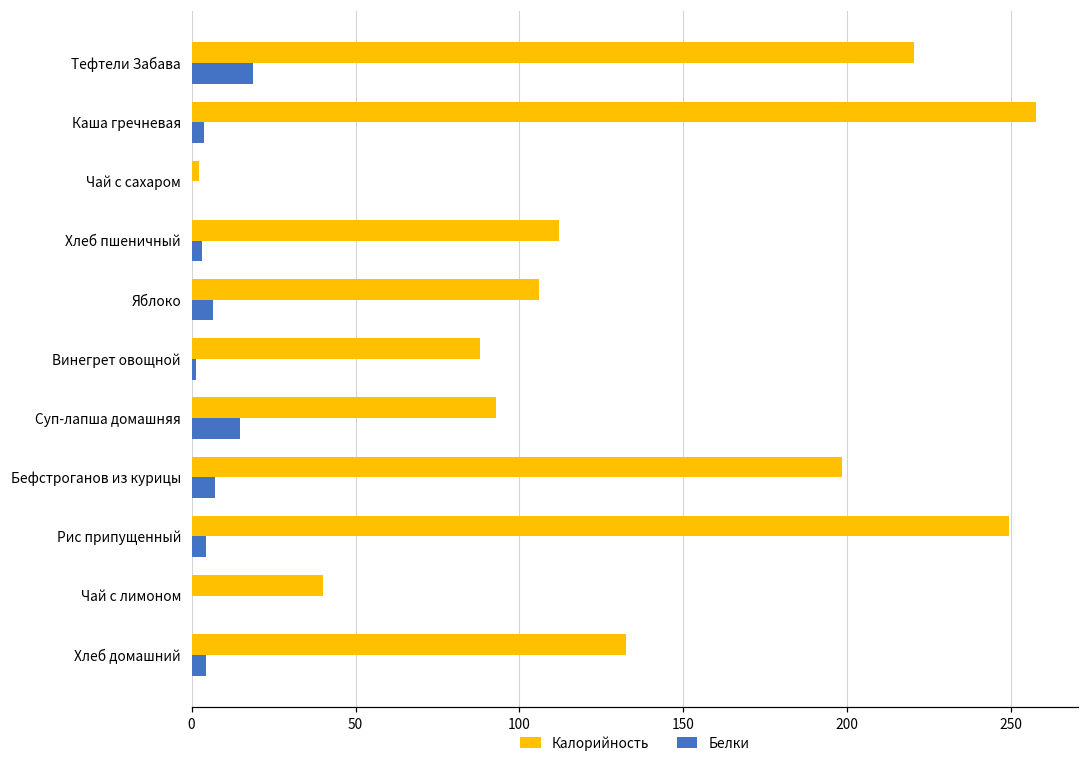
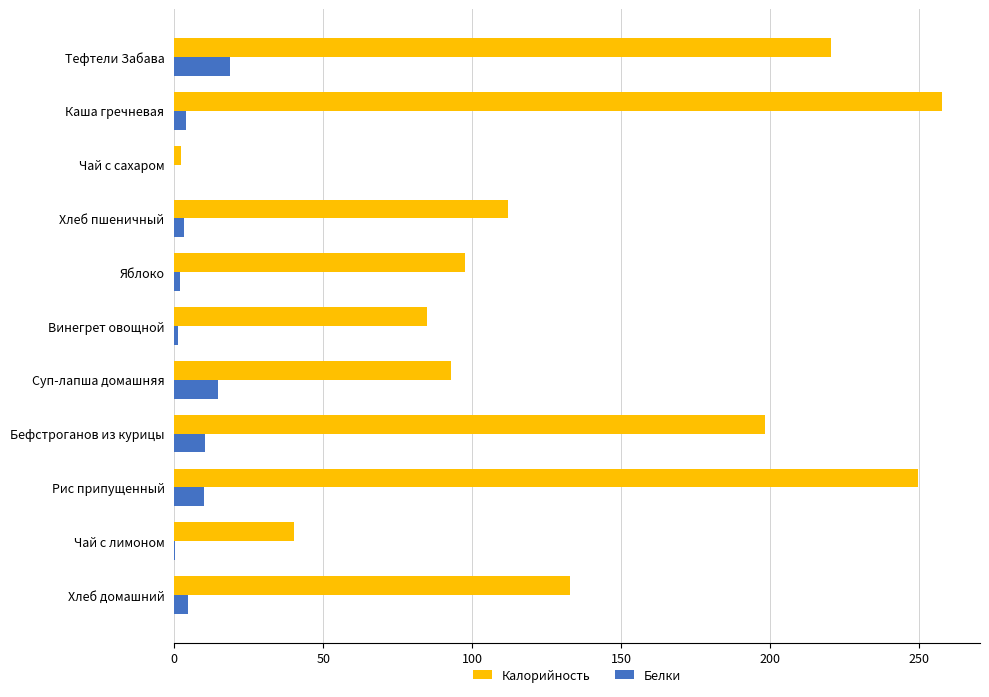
  {
    "Калорийность": {
      "Тефтели Забава": 220,
      "Каша гречневая": 258,
      "Чай с сахаром": 2,
      "Хлеб пшеничный": 112,
-     "Яблоко": 106,
-     "Винегрет овощной": 88,
+     "Яблоко": 98,
+     "Винегрет овощной": 85,
      "Суп-лапша домашняя": 93,
      "Бефстроганов из курицы": 198,
      "Рис припущенный": 250,
      "Чай с лимоном": 40,
      "Хлеб домашний": 133
    },
    "Белки": {
      "Тефтели Забава": 19,
      "Каша гречневая": 4,
      "Хлеб пшеничный": 3,
-     "Яблоко": 6,
+     "Яблоко": 2,
      "Винегрет овощной": 1,
      "Суп-лапша домашняя": 15,
-     "Бефстроганов из курицы": 7,
-     "Рис припущенный": 4,
+     "Бефстроганов из курицы": 10,
+     "Рис припущенный": 10,
      "Хлеб домашний": 5
    }
  }
